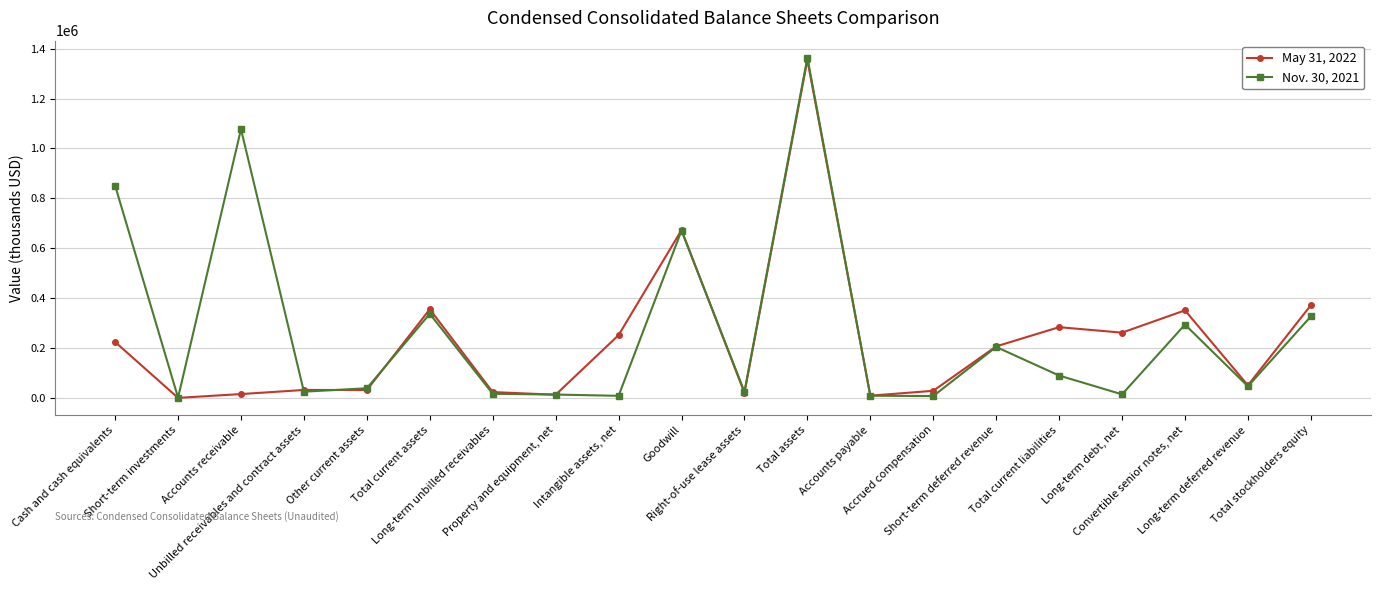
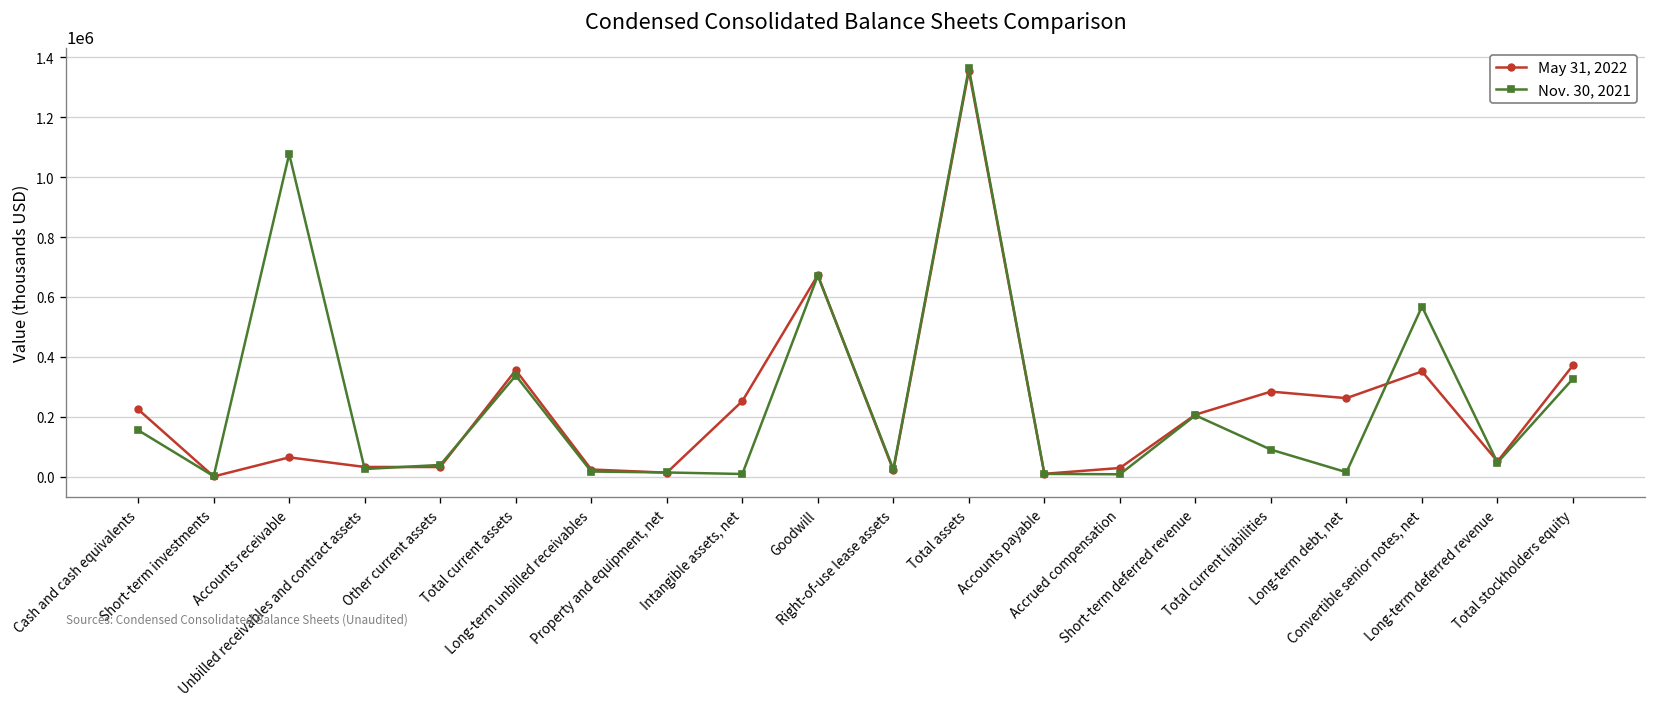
  {
    "May 31, 2022": {
      "Cash and cash equivalents": 220000,
-     "Accounts receivable": 20000,
+     "Accounts receivable": 60000,
      "Total current assets": 360000,
      "Intangible assets, net": 250000,
      "Accrued compensation": 30000,
      "Total current liabilities": 280000,
      "Long-term debt, net": 260000,
      "Convertible senior notes, net": 350000,
      "Total stockholders equity": 370000
    },
    "Nov. 30, 2021": {
-     "Cash and cash equivalents": 850000,
+     "Cash and cash equivalents": 160000,
      "Accounts receivable": 1080000,
      "Total current assets": 340000,
      "Intangible assets, net": 10000,
      "Accrued compensation": 10000,
      "Total current liabilities": 90000,
      "Long-term debt, net": 20000,
-     "Convertible senior notes, net": 290000,
+     "Convertible senior notes, net": 570000,
      "Total stockholders equity": 330000
    }
  }
